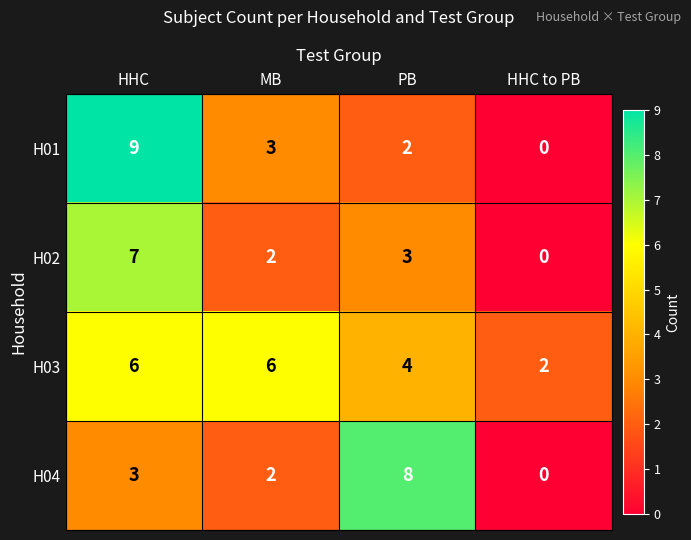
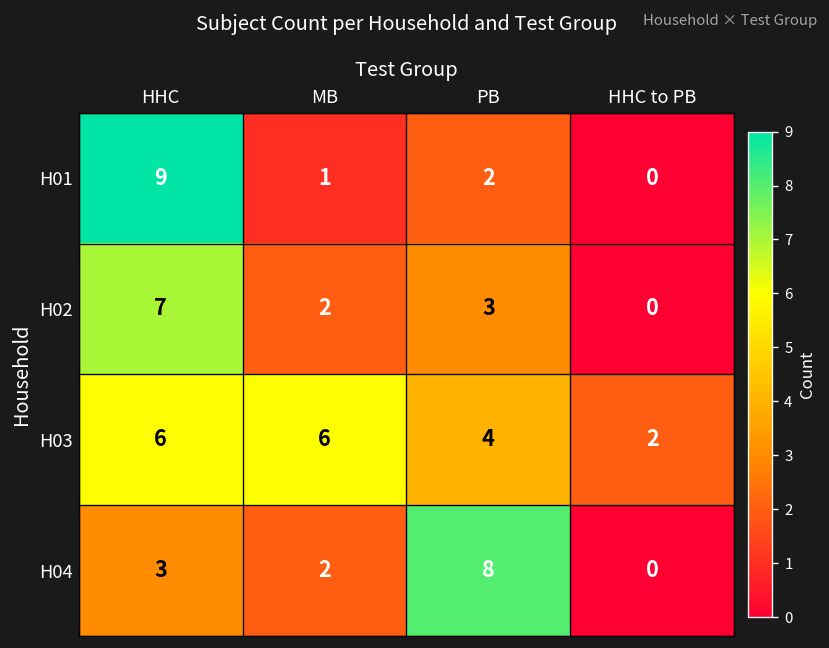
  {
    "H01": {
      "HHC": 9,
-     "MB": 3,
+     "MB": 1,
      "PB": 2,
      "HHC to PB": 0
    },
    "H02": {
      "HHC": 7,
      "MB": 2,
      "PB": 3,
      "HHC to PB": 0
    },
    "H03": {
      "HHC": 6,
      "MB": 6,
      "PB": 4,
      "HHC to PB": 2
    },
    "H04": {
      "HHC": 3,
      "MB": 2,
      "PB": 8,
      "HHC to PB": 0
    }
  }
